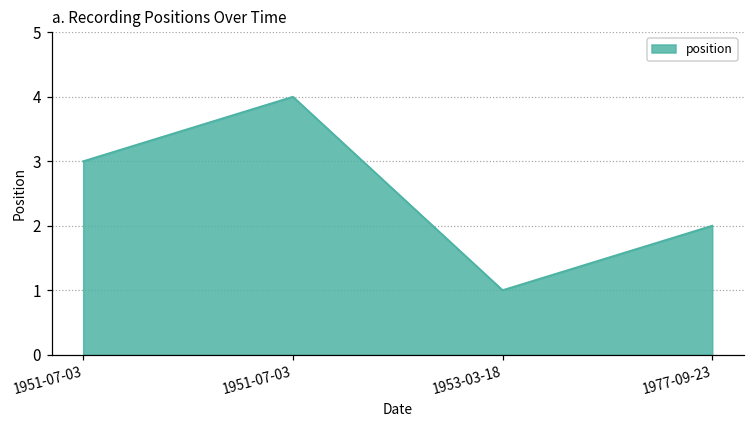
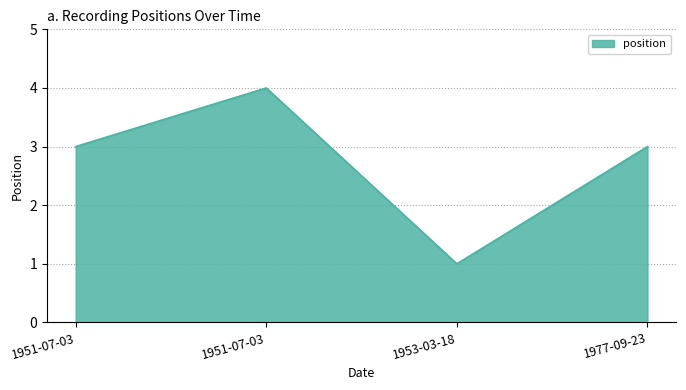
  {
    "1953-03-18": 1,
-   "1977-09-23": 2
+   "1977-09-23": 3
  }
